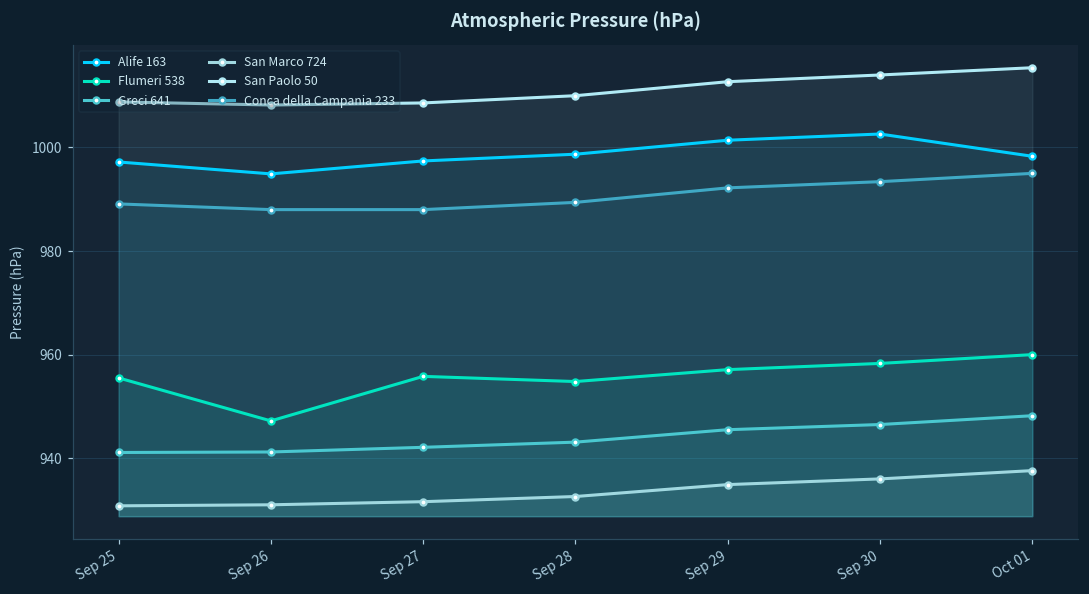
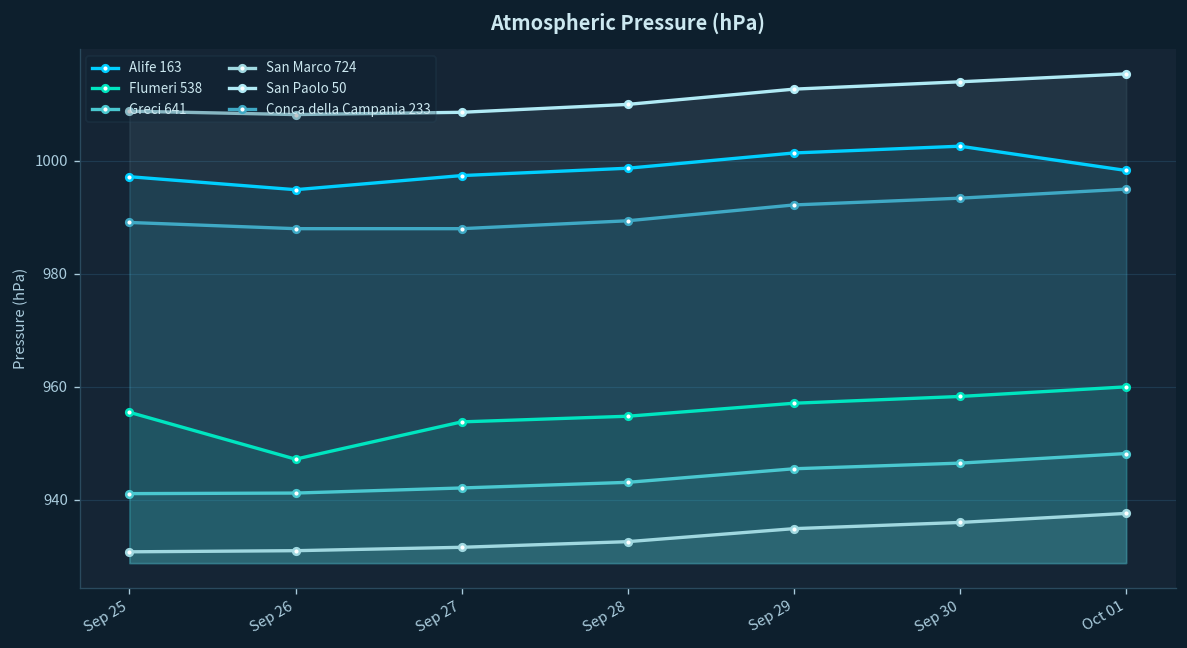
  {
    "Alife 163": {
      "Sep 25": 997,
      "Sep 26": 995,
      "Sep 27": 997,
      "Sep 28": 999,
      "Sep 29": 1001,
      "Sep 30": 1003,
      "Oct 01": 998
    },
    "Flumeri 538": {
      "Sep 25": 956,
      "Sep 26": 947,
-     "Sep 27": 956,
+     "Sep 27": 954,
      "Sep 28": 955,
      "Sep 29": 957,
      "Sep 30": 958,
      "Oct 01": 960
    }
  }
